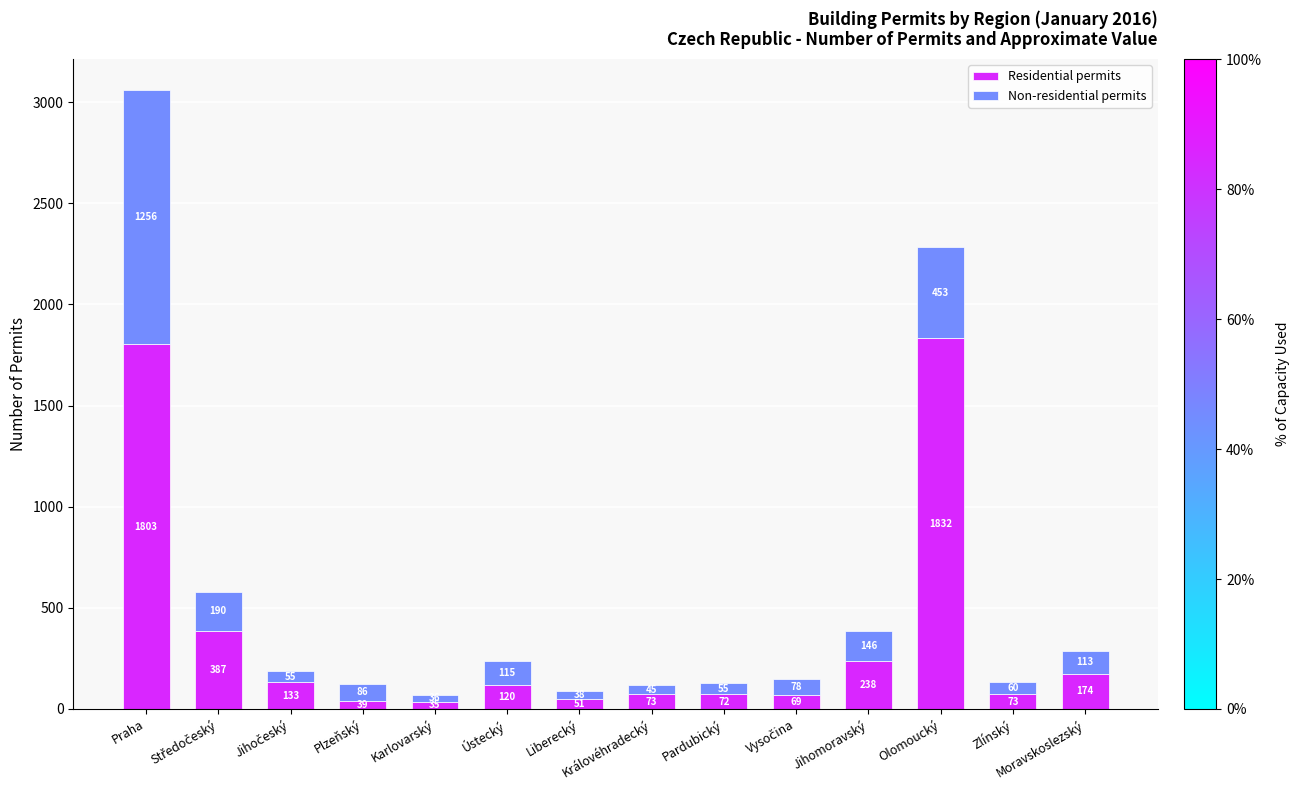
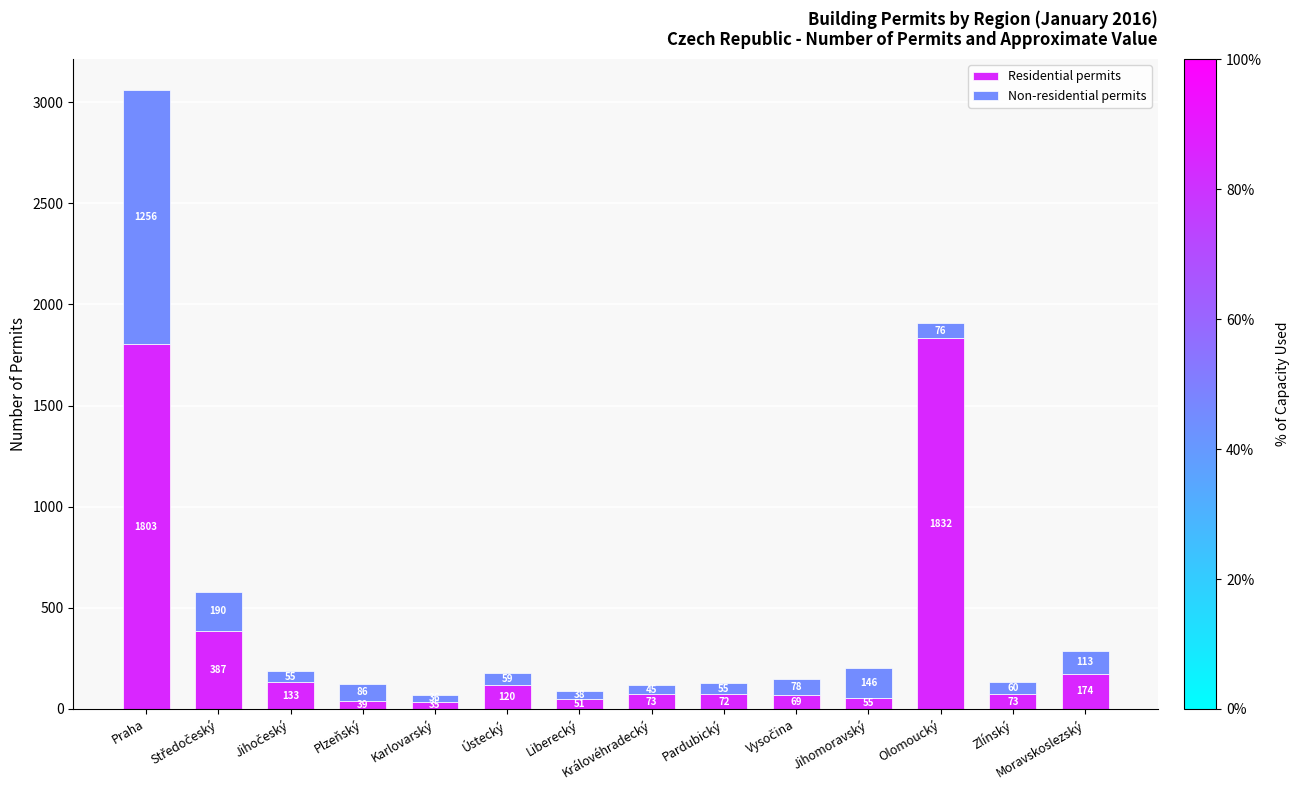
  {
    "Residential permits": {
      "Praha": 1803,
      "Středočeský": 387,
      "Jihočeský": 133,
      "Plzeňský": 39,
      "Karlovarský": 35,
      "Ústecký": 120,
      "Liberecký": 51,
      "Královéhradecký": 73,
      "Pardubický": 72,
      "Vysočina": 69,
-     "Jihomoravský": 238,
+     "Jihomoravský": 55,
      "Olomoucký": 1832,
      "Zlínský": 73,
      "Moravskoslezský": 174
    },
    "Non-residential permits": {
      "Praha": 1256,
      "Středočeský": 190,
      "Jihočeský": 55,
      "Plzeňský": 86,
-     "Ústecký": 115,
+     "Ústecký": 59,
      "Liberecký": 38,
      "Královéhradecký": 45,
      "Pardubický": 55,
      "Vysočina": 78,
      "Jihomoravský": 146,
-     "Olomoucký": 453,
+     "Olomoucký": 76,
      "Zlínský": 60,
      "Moravskoslezský": 113
    }
  }
